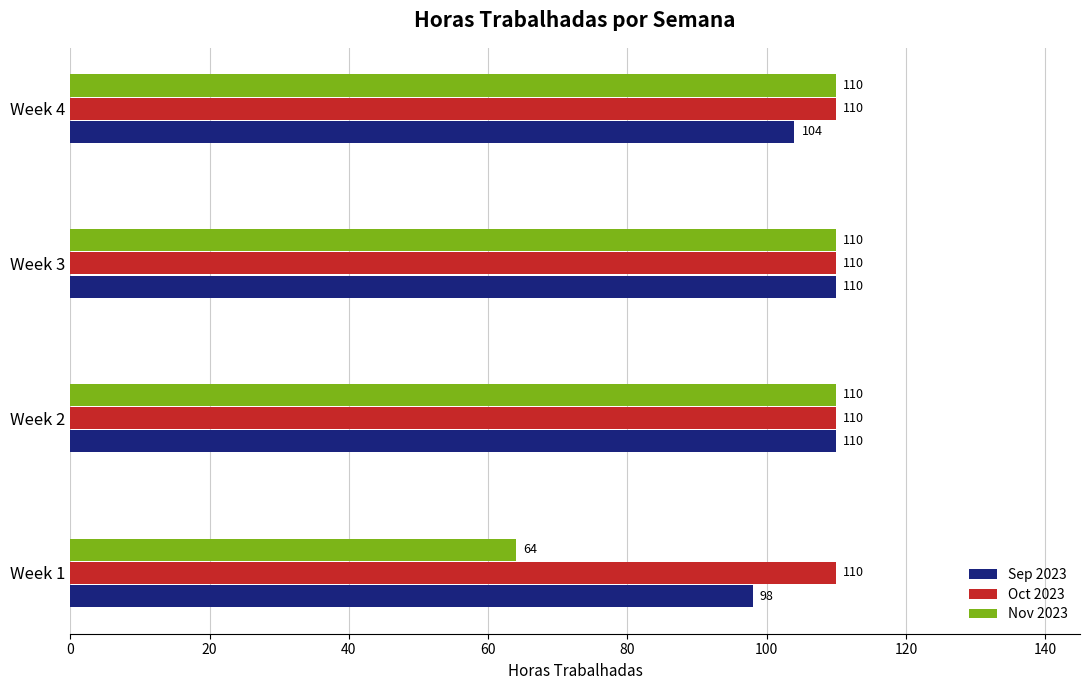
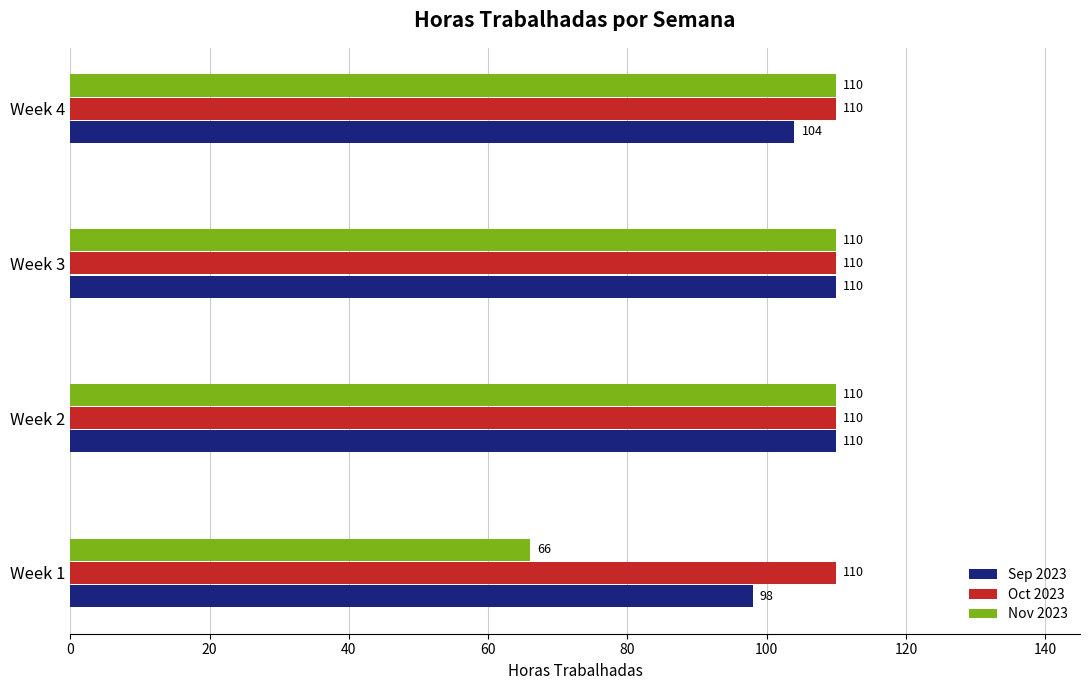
  {
    "Sep 2023": {
      "Week 4": 104,
      "Week 3": 110,
      "Week 2": 110,
      "Week 1": 98
    },
    "Oct 2023": {
      "Week 4": 110,
      "Week 3": 110,
      "Week 2": 110,
      "Week 1": 110
    },
    "Nov 2023": {
      "Week 4": 110,
      "Week 3": 110,
      "Week 2": 110,
-     "Week 1": 64
+     "Week 1": 66
    }
  }
